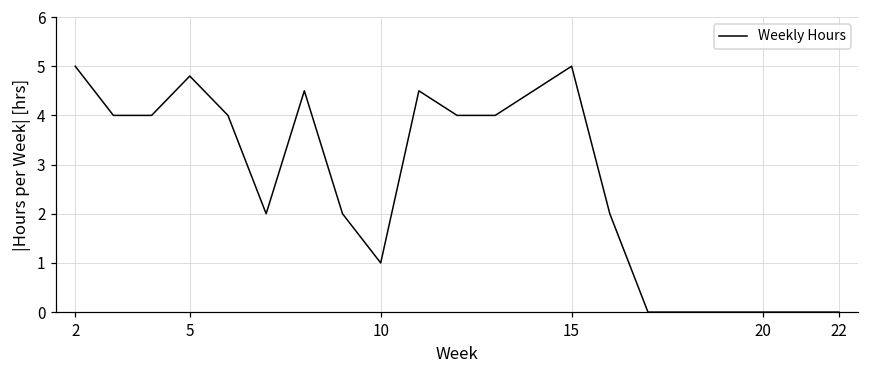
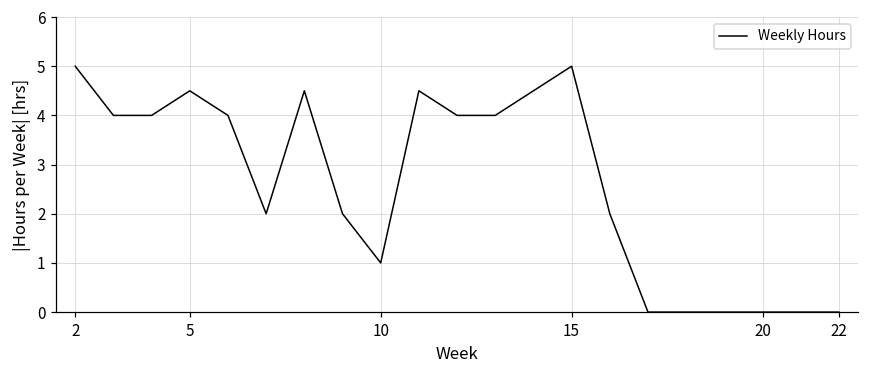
  {
    "2": 5.0,
-   "5": 4.8,
+   "5": 4.5,
    "10": 1.0,
    "15": 5.0,
    "20": 0.0,
    "22": 0.0
  }
